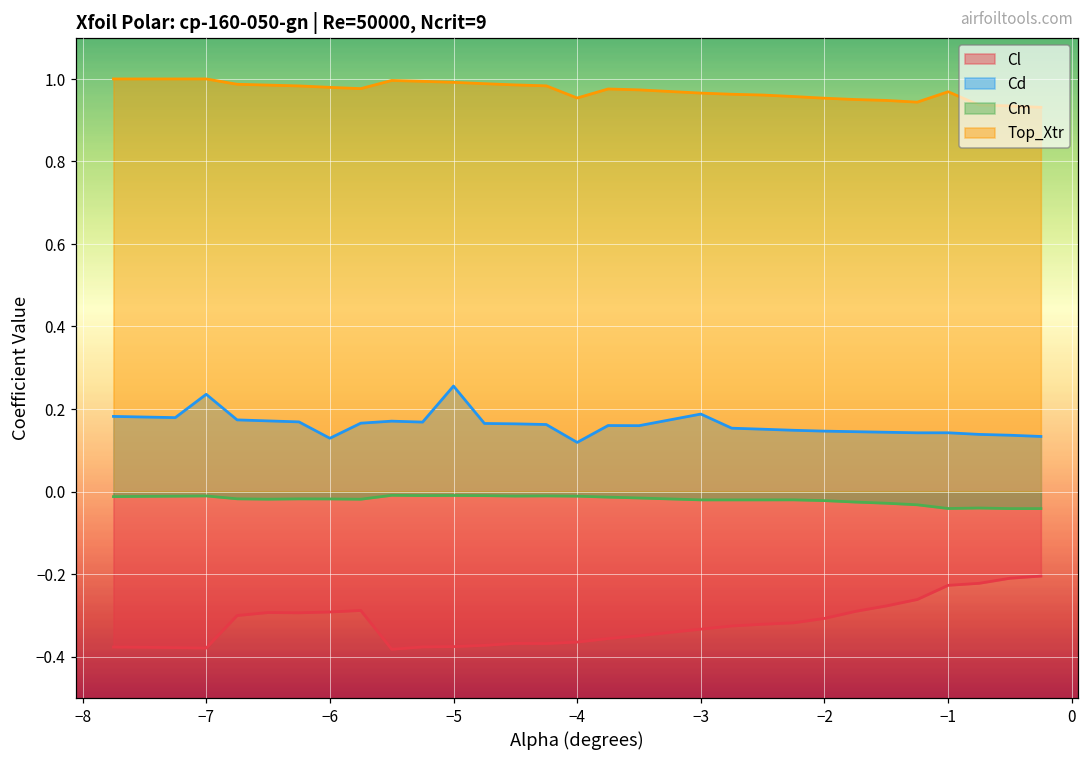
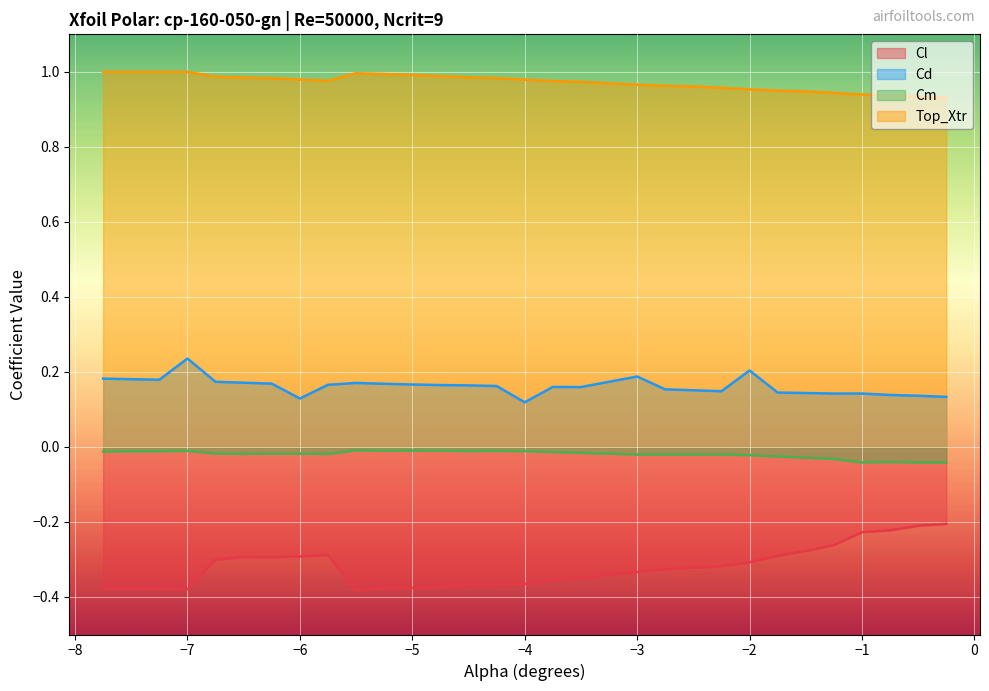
  {
    "Cd": {
      "−7": 0.24,
      "−6": 0.13,
-     "−5": 0.26,
+     "−5": 0.17,
      "−4": 0.12,
      "−3": 0.19,
-     "−2": 0.15,
+     "−2": 0.20,
      "−1": 0.14
    },
    "Top_Xtr": {
      "−7": 1.00,
      "−6": 0.98,
      "−5": 0.99,
-     "−4": 0.95,
+     "−4": 0.98,
      "−3": 0.97,
      "−2": 0.95,
-     "−1": 0.97
+     "−1": 0.94
    }
  }
